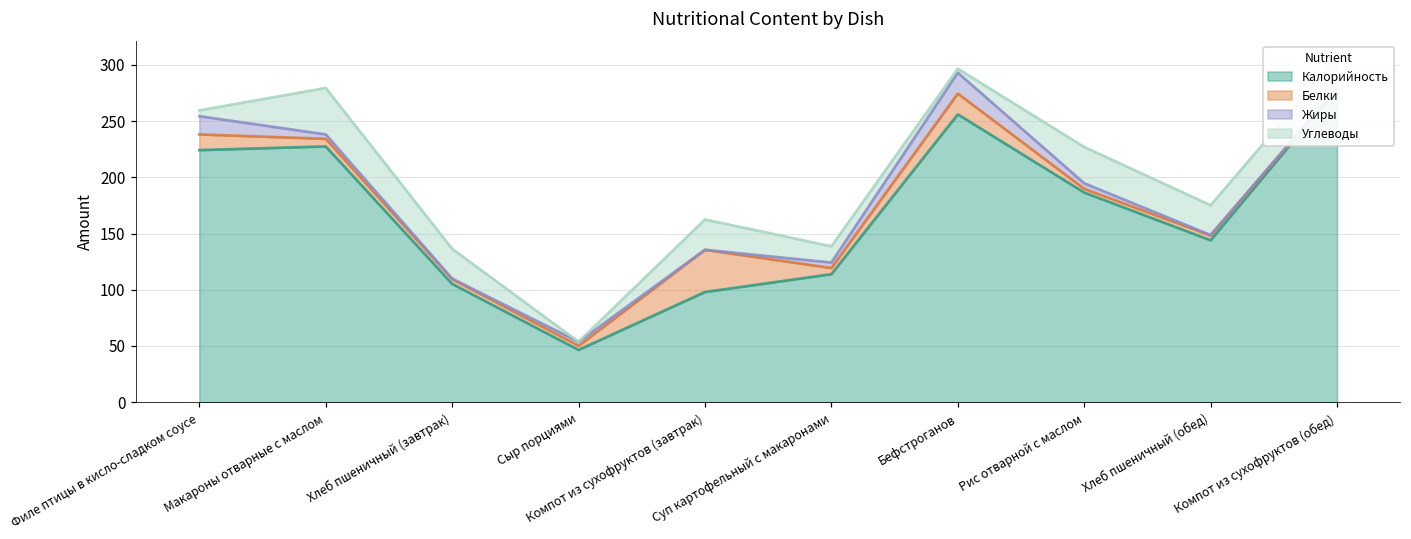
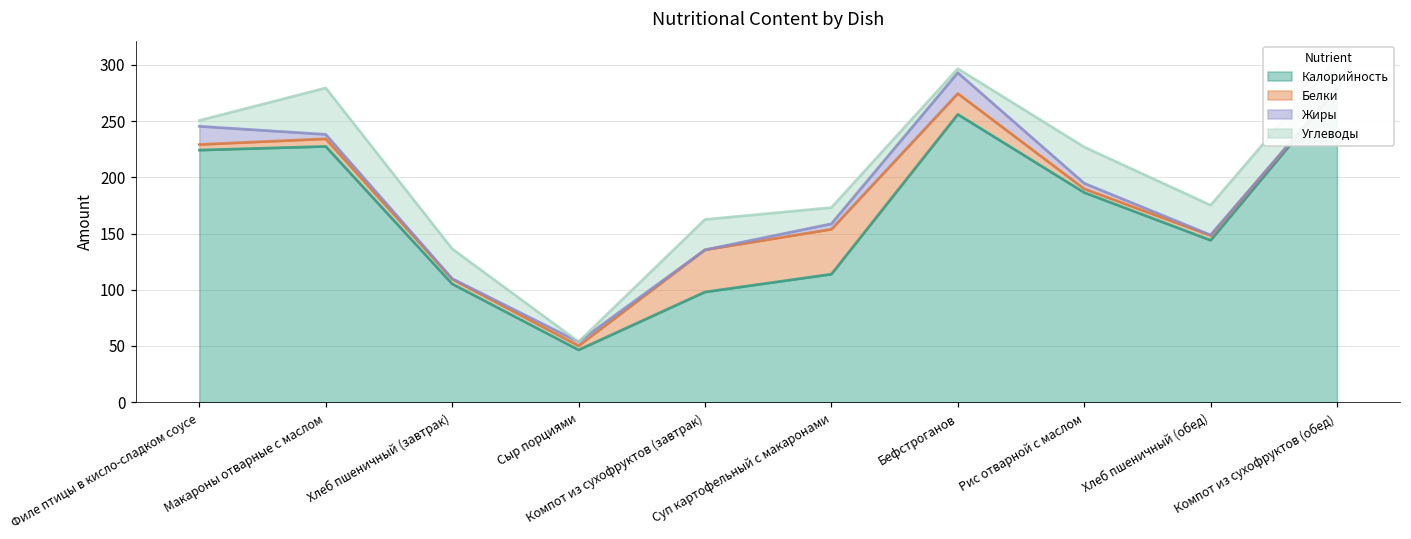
  {
    "Калорийность": {
      "Филе птицы в кисло-сладком соусе": 224,
      "Макароны отварные с маслом": 227,
      "Хлеб пшеничный (завтрак)": 105,
      "Сыр порциями": 47,
      "Компот из сухофруктов (завтрак)": 98,
      "Суп картофельный с макаронами": 114,
      "Бефстроганов": 256,
      "Рис отварной с маслом": 186,
      "Хлеб пшеничный (обед)": 144
    },
    "Белки": {
-     "Филе птицы в кисло-сладком соусе": 14,
+     "Филе птицы в кисло-сладком соусе": 5,
      "Макароны отварные с маслом": 7,
      "Сыр порциями": 4,
-     "Суп картофельный с макаронами": 6,
+     "Суп картофельный с макаронами": 40,
      "Бефстроганов": 18,
      "Рис отварной с маслом": 3
    }
  }
